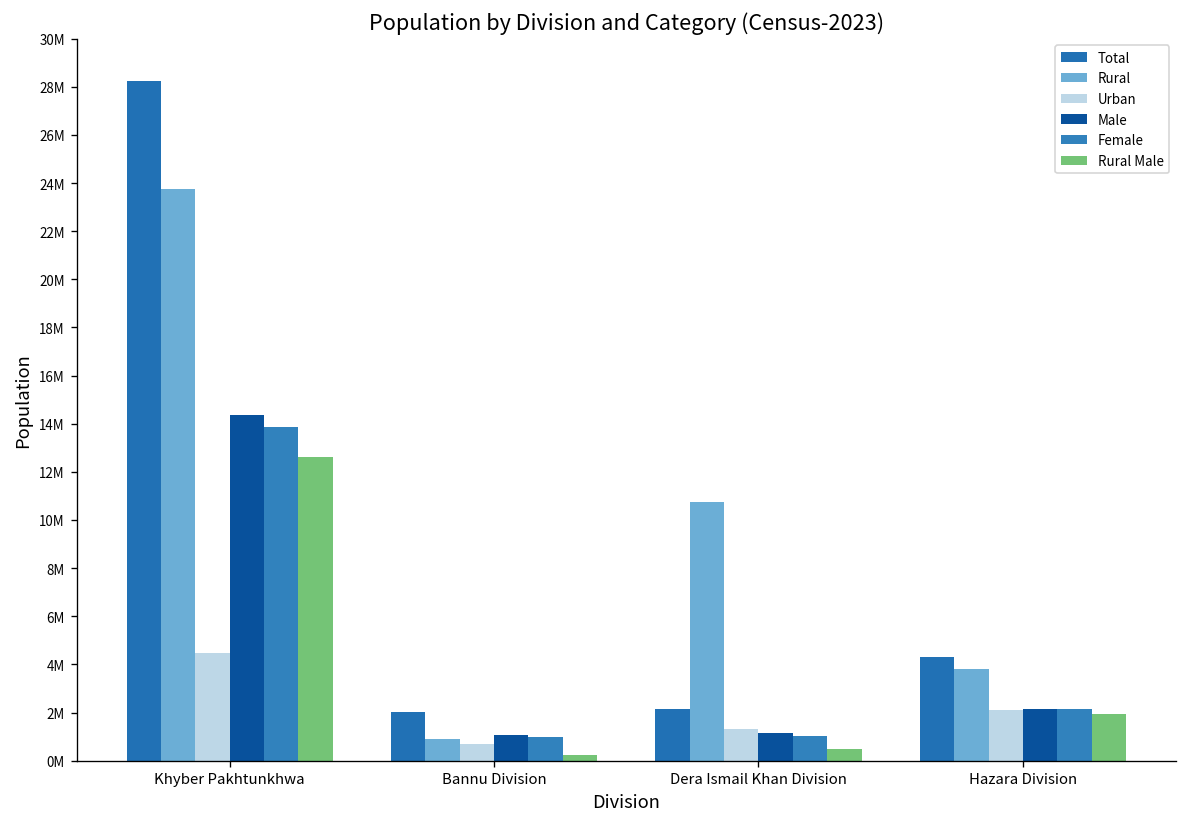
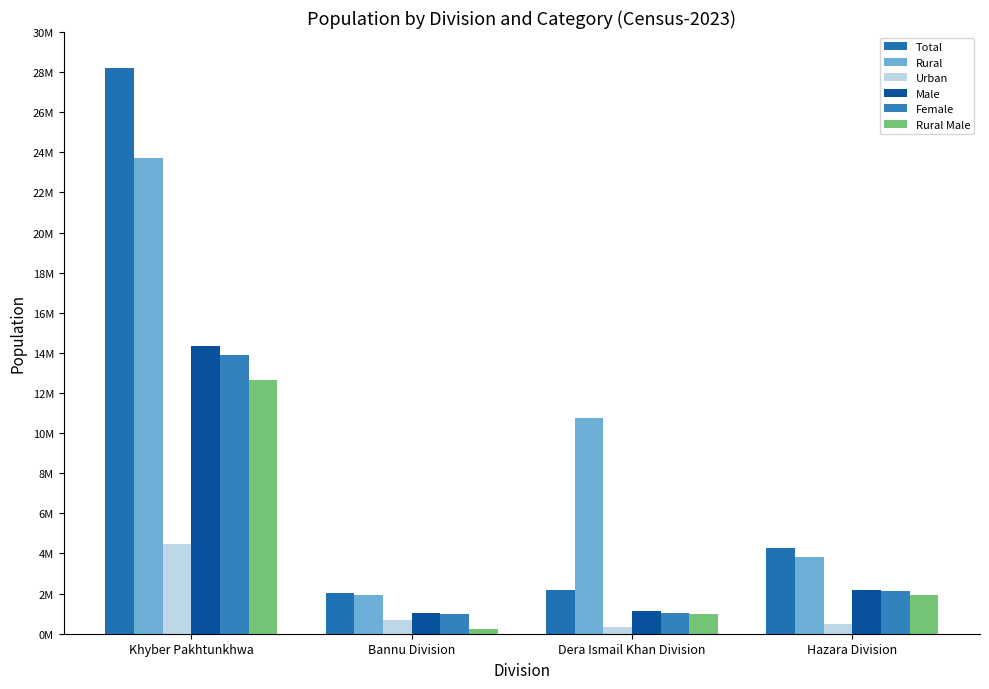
  {
    "Rural": {
      "Khyber Pakhtunkhwa": 23700000,
-     "Bannu Division": 900000,
+     "Bannu Division": 1900000,
      "Dera Ismail Khan Division": 10700000,
      "Hazara Division": 3800000
    },
    "Urban": {
      "Khyber Pakhtunkhwa": 4500000,
      "Bannu Division": 700000,
-     "Dera Ismail Khan Division": 1300000,
-     "Hazara Division": 2100000
+     "Dera Ismail Khan Division": 300000,
+     "Hazara Division": 500000
    },
    "Rural Male": {
      "Khyber Pakhtunkhwa": 12600000,
      "Bannu Division": 200000,
-     "Dera Ismail Khan Division": 500000,
+     "Dera Ismail Khan Division": 1000000,
      "Hazara Division": 1900000
    }
  }
